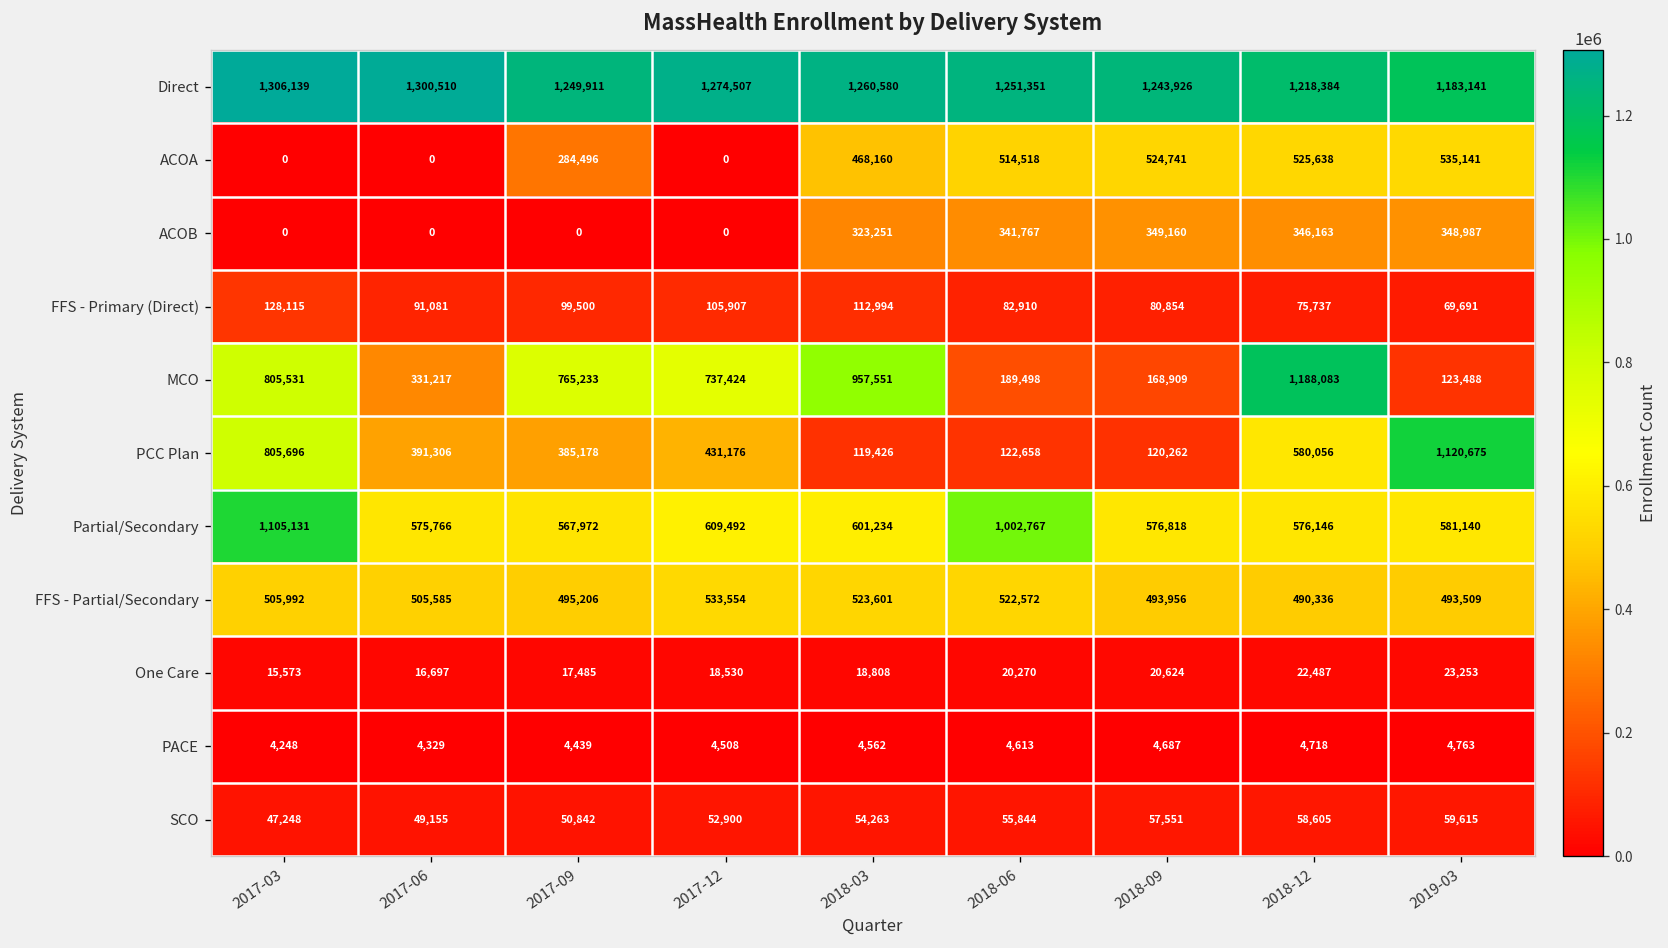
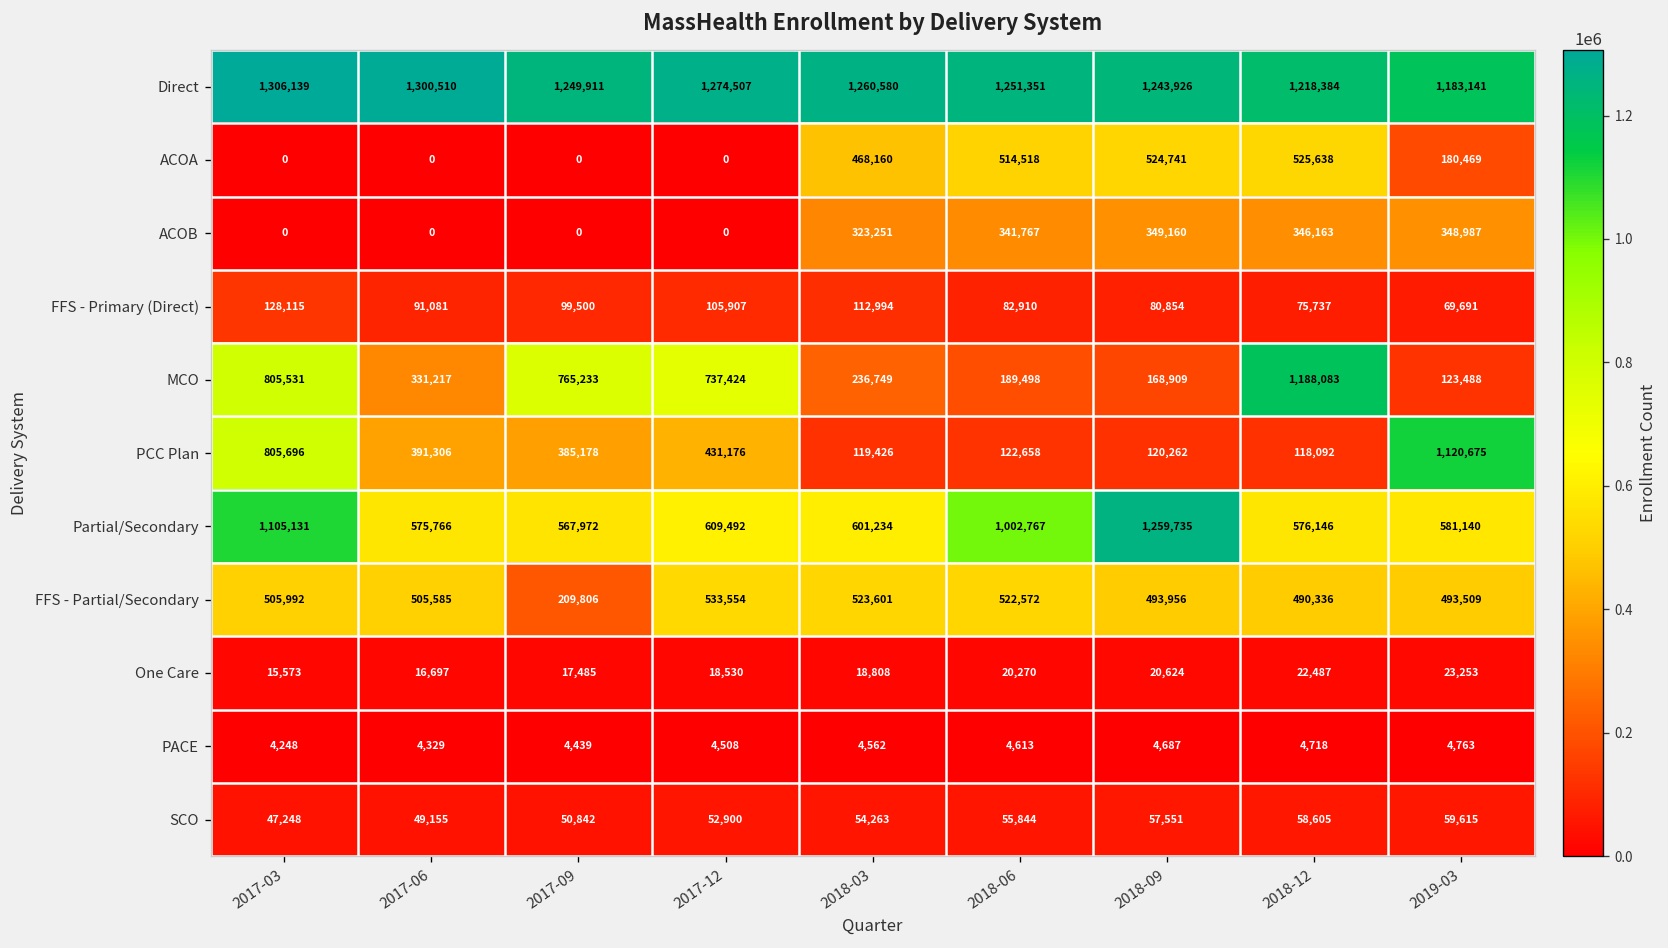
  {
    "Direct": {
      "2017-03": "1,306,139",
      "2017-06": "1,300,510",
      "2017-09": "1,249,911",
      "2017-12": "1,274,507",
      "2018-03": "1,260,580",
      "2018-06": "1,251,351",
      "2018-09": "1,243,926",
      "2018-12": "1,218,384",
      "2019-03": "1,183,141"
    },
    "ACOA": {
      "2017-03": "0",
      "2017-06": "0",
-     "2017-09": "284,496",
+     "2017-09": "0",
      "2017-12": "0",
      "2018-03": "468,160",
      "2018-06": "514,518",
      "2018-09": "524,741",
      "2018-12": "525,638",
-     "2019-03": "535,141"
+     "2019-03": "180,469"
    },
    "ACOB": {
      "2017-03": "0",
      "2017-06": "0",
      "2017-09": "0",
      "2017-12": "0",
      "2018-03": "323,251",
      "2018-06": "341,767",
      "2018-09": "349,160",
      "2018-12": "346,163",
      "2019-03": "348,987"
    },
    "FFS - Primary (Direct)": {
      "2017-03": "128,115",
      "2017-06": "91,081",
      "2017-09": "99,500",
      "2017-12": "105,907",
      "2018-03": "112,994",
      "2018-06": "82,910",
      "2018-09": "80,854",
      "2018-12": "75,737",
      "2019-03": "69,691"
    },
    "MCO": {
      "2017-03": "805,531",
      "2017-06": "331,217",
      "2017-09": "765,233",
      "2017-12": "737,424",
-     "2018-03": "957,551",
+     "2018-03": "236,749",
      "2018-06": "189,498",
      "2018-09": "168,909",
      "2018-12": "1,188,083",
      "2019-03": "123,488"
    },
    "PCC Plan": {
      "2017-03": "805,696",
      "2017-06": "391,306",
      "2017-09": "385,178",
      "2017-12": "431,176",
      "2018-03": "119,426",
      "2018-06": "122,658",
      "2018-09": "120,262",
-     "2018-12": "580,056",
+     "2018-12": "118,092",
      "2019-03": "1,120,675"
    },
    "Partial/Secondary": {
      "2017-03": "1,105,131",
      "2017-06": "575,766",
      "2017-09": "567,972",
      "2017-12": "609,492",
      "2018-03": "601,234",
      "2018-06": "1,002,767",
-     "2018-09": "576,818",
+     "2018-09": "1,259,735",
      "2018-12": "576,146",
      "2019-03": "581,140"
    },
    "FFS - Partial/Secondary": {
      "2017-03": "505,992",
      "2017-06": "505,585",
-     "2017-09": "495,206",
+     "2017-09": "209,806",
      "2017-12": "533,554",
      "2018-03": "523,601",
      "2018-06": "522,572",
      "2018-09": "493,956",
      "2018-12": "490,336",
      "2019-03": "493,509"
    },
    "One Care": {
      "2017-03": "15,573",
      "2017-06": "16,697",
      "2017-09": "17,485",
      "2017-12": "18,530",
      "2018-03": "18,808",
      "2018-06": "20,270",
      "2018-09": "20,624",
      "2018-12": "22,487",
      "2019-03": "23,253"
    },
    "PACE": {
      "2017-03": "4,248",
      "2017-06": "4,329",
      "2017-09": "4,439",
      "2017-12": "4,508",
      "2018-03": "4,562",
      "2018-06": "4,613",
      "2018-09": "4,687",
      "2018-12": "4,718",
      "2019-03": "4,763"
    },
    "SCO": {
      "2017-03": "47,248",
      "2017-06": "49,155",
      "2017-09": "50,842",
      "2017-12": "52,900",
      "2018-03": "54,263",
      "2018-06": "55,844",
      "2018-09": "57,551",
      "2018-12": "58,605",
      "2019-03": "59,615"
    }
  }
